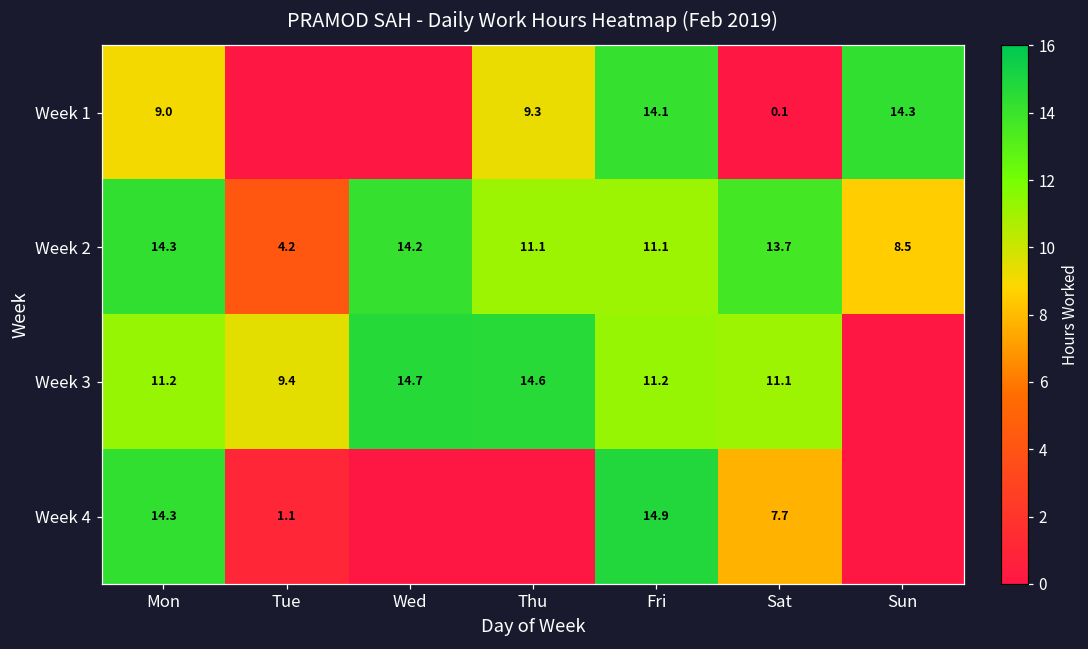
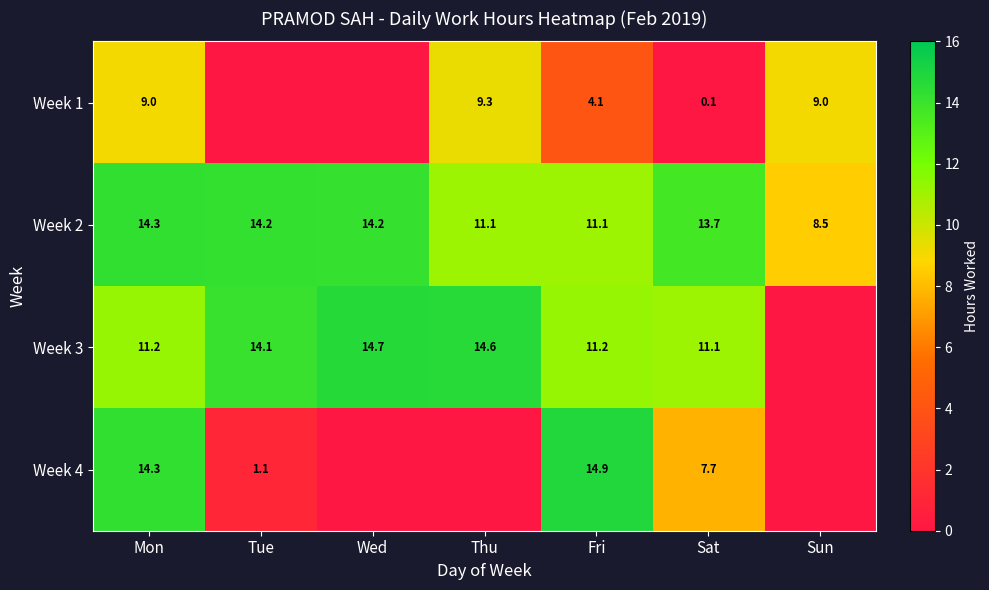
  {
    "Week 1": {
      "Mon": 9.0,
      "Thu": 9.3,
-     "Fri": 14.1,
+     "Fri": 4.1,
      "Sat": 0.1,
-     "Sun": 14.3
+     "Sun": 9.0
    },
    "Week 2": {
      "Mon": 14.3,
-     "Tue": 4.2,
+     "Tue": 14.2,
      "Wed": 14.2,
      "Thu": 11.1,
      "Fri": 11.1,
      "Sat": 13.7,
      "Sun": 8.5
    },
    "Week 3": {
      "Mon": 11.2,
-     "Tue": 9.4,
+     "Tue": 14.1,
      "Wed": 14.7,
      "Thu": 14.6,
      "Fri": 11.2,
      "Sat": 11.1
    },
    "Week 4": {
      "Mon": 14.3,
      "Tue": 1.1,
      "Fri": 14.9,
      "Sat": 7.7
    }
  }
